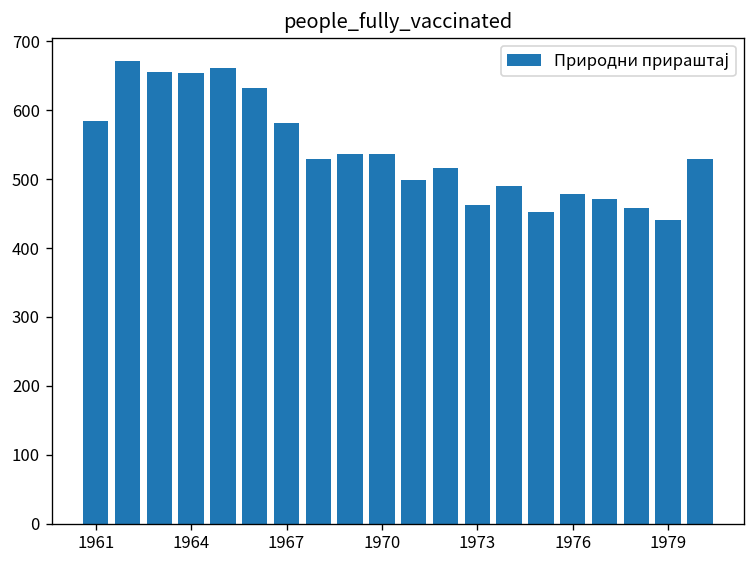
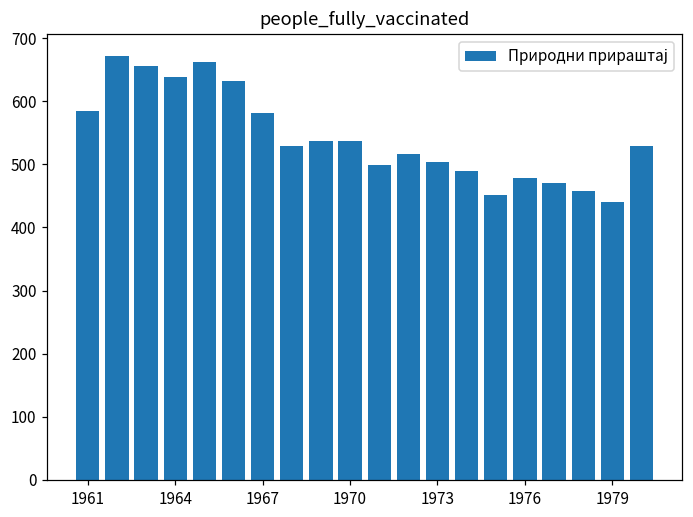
  {
    "1961": 590,
-   "1964": 650,
+   "1964": 640,
    "1967": 580,
    "1970": 540,
-   "1973": 460,
+   "1973": 500,
    "1976": 480,
    "1979": 440
  }
